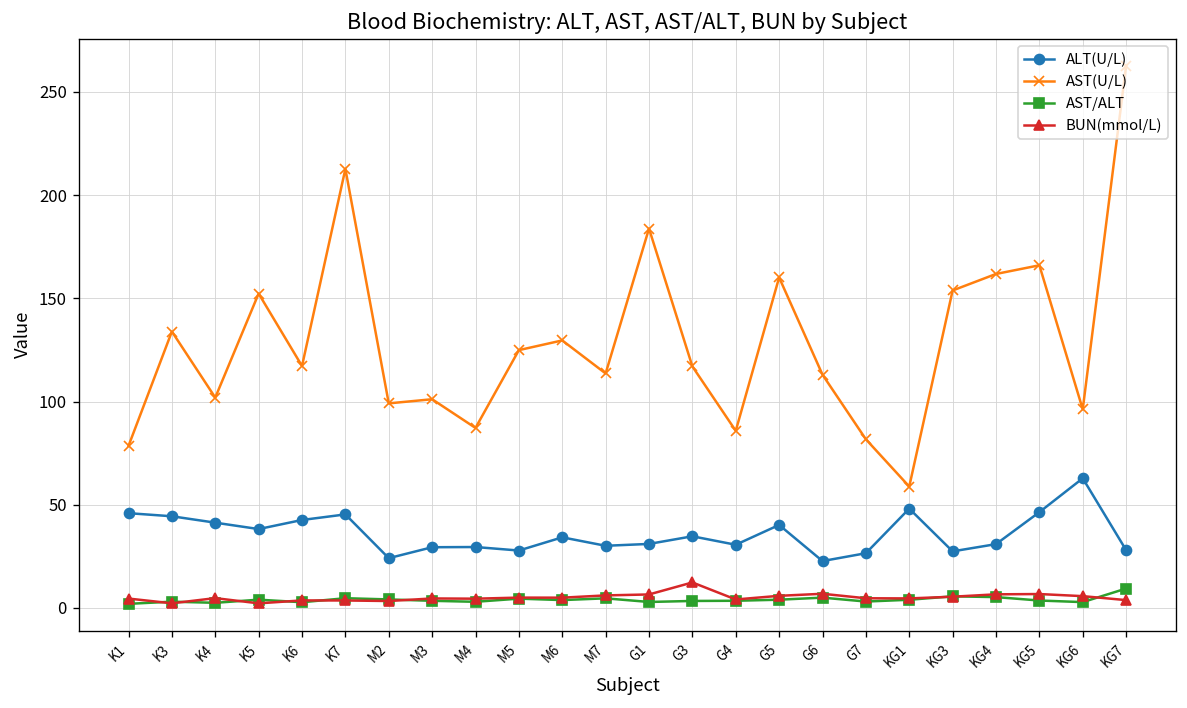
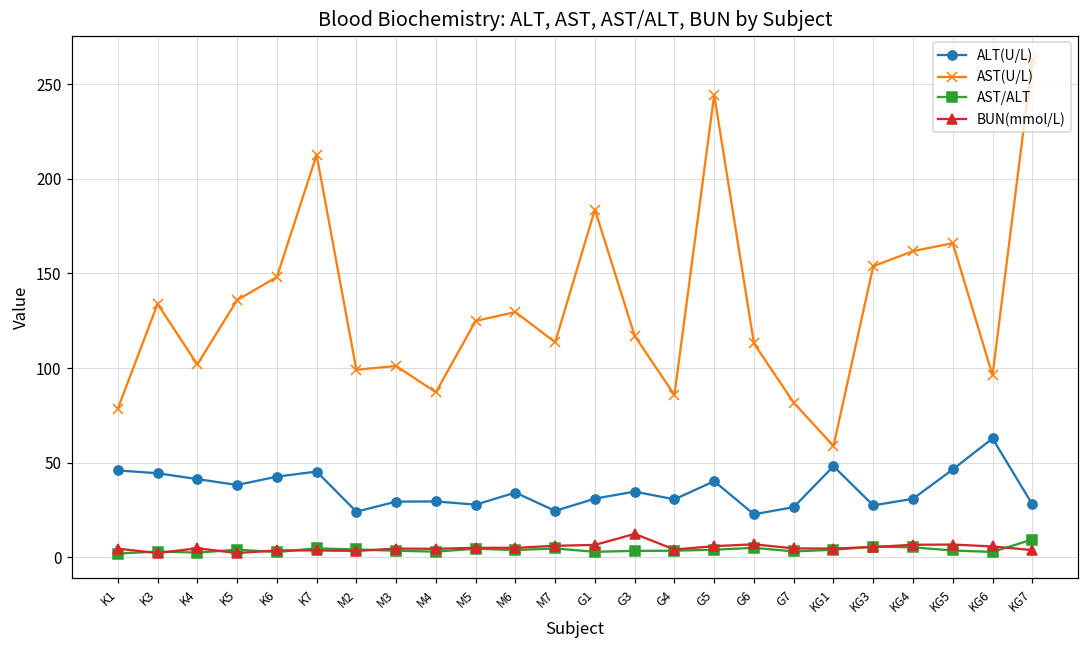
  {
    "ALT(U/L)": {
      "K1": 46,
      "K3": 44,
      "K4": 41,
      "K5": 38,
      "K6": 43,
      "K7": 45,
      "M2": 24,
      "M3": 29,
      "M4": 30,
      "M5": 28,
      "M6": 34,
-     "M7": 30,
+     "M7": 25,
      "G1": 31,
      "G3": 35,
      "G4": 31,
      "G5": 40,
      "G6": 23,
      "G7": 27,
      "KG1": 48,
      "KG3": 27,
      "KG4": 31,
      "KG5": 46,
      "KG6": 63,
      "KG7": 28
    },
    "AST(U/L)": {
      "K1": 79,
      "K3": 134,
      "K4": 102,
-     "K5": 152,
-     "K6": 117,
+     "K5": 136,
+     "K6": 148,
      "K7": 213,
      "M2": 99,
      "M3": 101,
      "M4": 87,
      "M5": 125,
      "M6": 130,
      "M7": 114,
      "G1": 184,
      "G3": 117,
      "G4": 86,
-     "G5": 160,
+     "G5": 244,
      "G6": 113,
      "G7": 82,
      "KG1": 59,
      "KG3": 154,
      "KG4": 162,
      "KG5": 166,
      "KG6": 96
    },
    "AST/ALT": {
      "K1": 2,
      "K4": 2,
      "K5": 4,
      "M4": 3,
      "G1": 3,
      "G3": 3,
      "G5": 4,
      "G6": 5,
      "G7": 3,
      "KG5": 4,
      "KG6": 3,
      "KG7": 9
    },
    "BUN(mmol/L)": {
      "K1": 5,
      "K4": 5,
      "K5": 2,
      "M4": 4,
      "G1": 7,
      "G3": 12,
      "G5": 6,
      "G6": 7,
      "G7": 5,
      "KG5": 7,
      "KG6": 6,
      "KG7": 4
    }
  }
